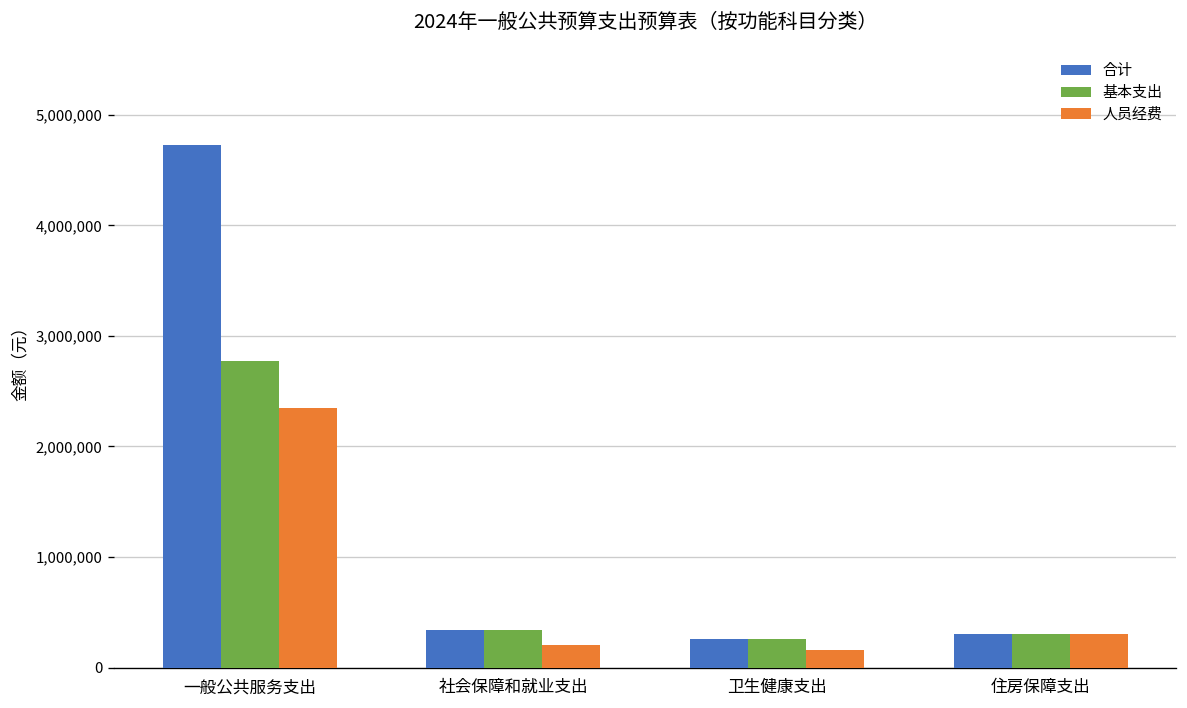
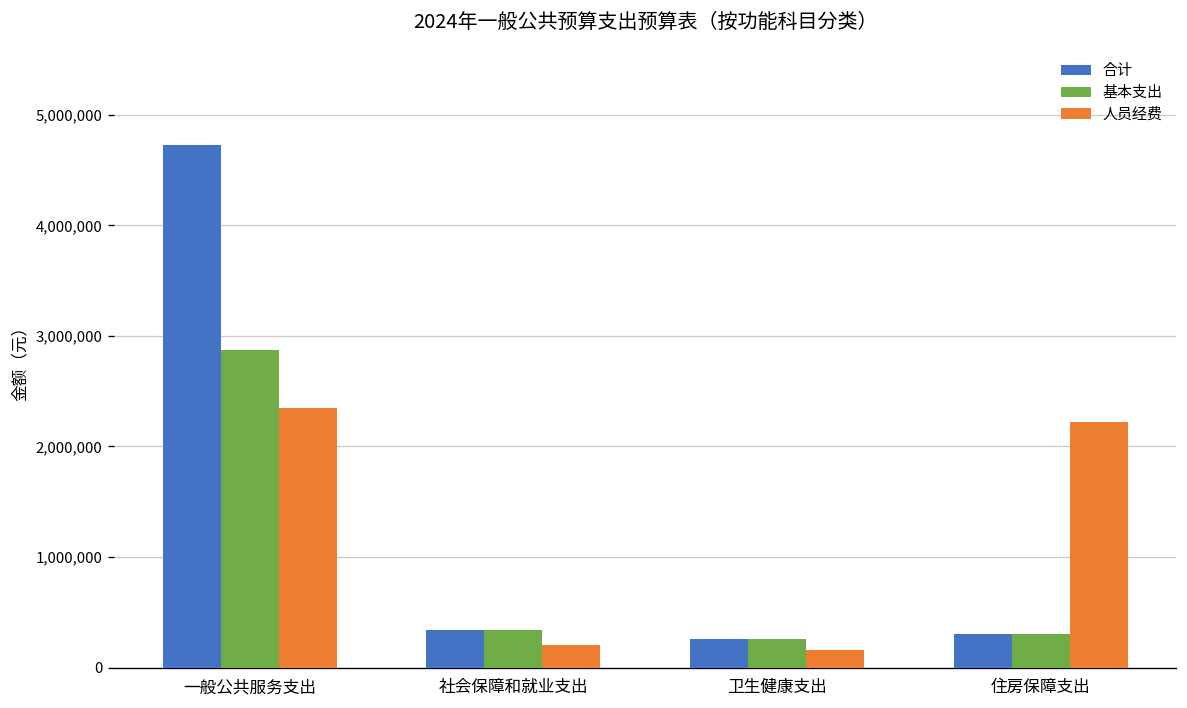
  {
    "合计": {
      "一般公共服务支出": "4,700,000",
      "社会保障和就业支出": "300,000",
      "卫生健康支出": "300,000",
      "住房保障支出": "300,000"
    },
    "基本支出": {
-     "一般公共服务支出": "2,800,000",
+     "一般公共服务支出": "2,900,000",
      "社会保障和就业支出": "300,000",
      "卫生健康支出": "300,000",
      "住房保障支出": "300,000"
    },
    "人员经费": {
      "一般公共服务支出": "2,400,000",
      "社会保障和就业支出": "200,000",
      "卫生健康支出": "200,000",
-     "住房保障支出": "300,000"
+     "住房保障支出": "2,200,000"
    }
  }
